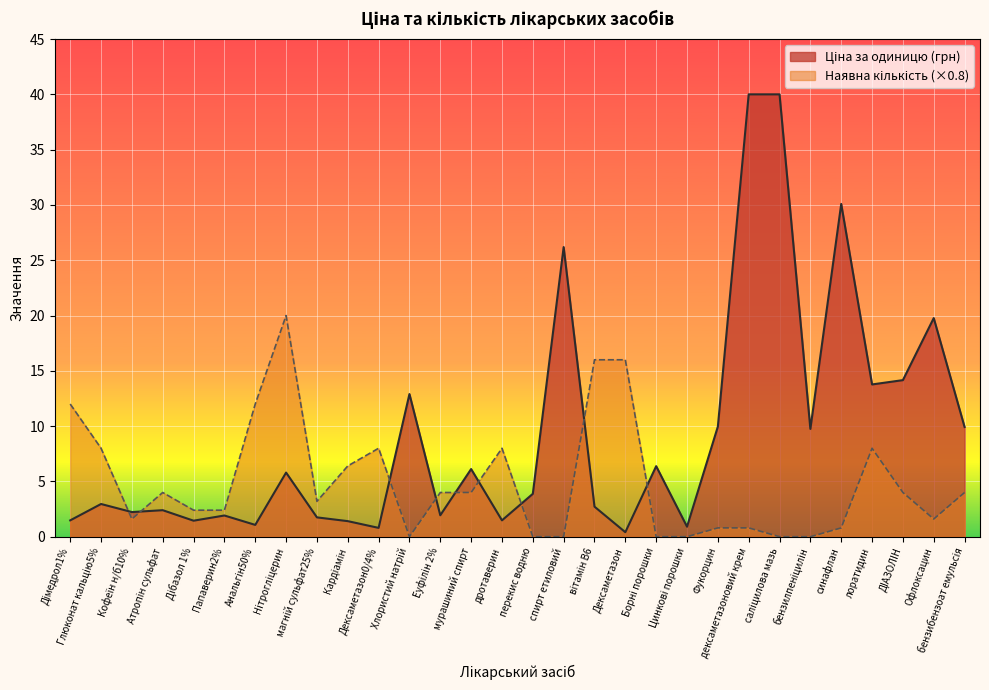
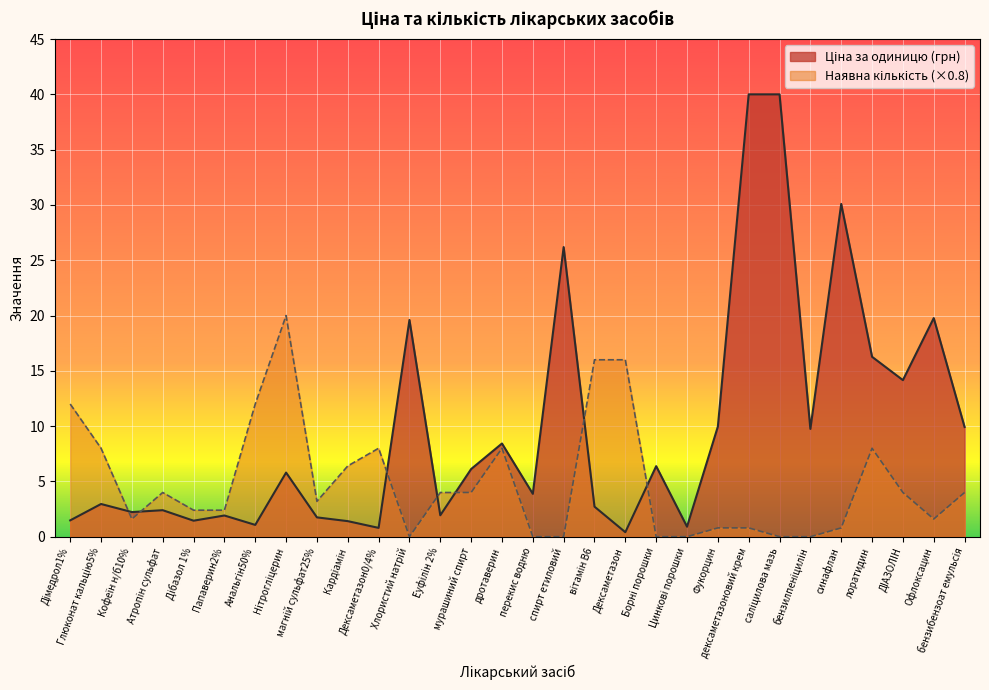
  {
    "Ціна за одиницю (грн)": {
      "Дімедрол1%": 1.5,
      "Глюконат кальцію5%": 3.0,
      "Кофеїн н/б10%": 2.2,
      "Атропін сульфат": 2.4,
      "Дібазол 1%": 1.5,
      "Папаверин2%": 1.9,
      "Анальгін50%": 1.1,
      "Нітрогліцерин": 5.8,
      "магній сульфат25%": 1.8,
      "Кардіамін": 1.4,
      "Дексаметазон0/4%": 0.8,
-     "Хлористий натрій": 12.9,
+     "Хлористий натрій": 19.6,
      "Еуфілін 2%": 1.9,
      "мурашиний спирт": 6.1,
-     "дротаверин": 1.5,
+     "дротаверин": 8.4,
      "перекис водню": 3.9,
      "спирт етиловий": 26.2,
      "вітамін B6": 2.7,
      "Дексаметазон": 0.4,
      "Борні порошки": 6.4,
      "Цинкові порошки": 0.9,
      "Фукорцин": 10.0,
      "дексаметазоновий крем": 40.0,
      "саліцилова мазь": 40.0,
      "бензилпеніцилін": 9.8,
      "синафлан": 30.1,
-     "лоратидин": 13.8,
+     "лоратидин": 16.3,
      "ДІАЗОЛІН": 14.2,
      "Офлоксацин": 19.8,
      "бензибензоат емульсія": 9.9
    },
    "Наявна кількість (×0.8)": {
      "Дімедрол1%": 12.0,
      "Глюконат кальцію5%": 8.0,
      "Кофеїн н/б10%": 1.6,
      "Атропін сульфат": 4.0,
      "Дібазол 1%": 2.4,
      "Папаверин2%": 2.4,
      "Анальгін50%": 12.0,
      "Нітрогліцерин": 20.0,
      "магній сульфат25%": 3.2,
      "Кардіамін": 6.4,
      "Дексаметазон0/4%": 8.0,
      "Хлористий натрій": 0.0,
      "Еуфілін 2%": 4.0,
      "мурашиний спирт": 4.0,
      "дротаверин": 8.0,
      "перекис водню": 0.0,
      "спирт етиловий": 0.0,
      "вітамін B6": 16.0,
      "Дексаметазон": 16.0,
      "Борні порошки": 0.0,
      "Цинкові порошки": 0.0,
      "Фукорцин": 0.8,
      "дексаметазоновий крем": 0.8,
      "саліцилова мазь": 0.0,
      "бензилпеніцилін": 0.0,
      "синафлан": 0.8,
      "лоратидин": 8.0,
      "ДІАЗОЛІН": 4.0,
      "Офлоксацин": 1.6,
      "бензибензоат емульсія": 4.0
    }
  }
